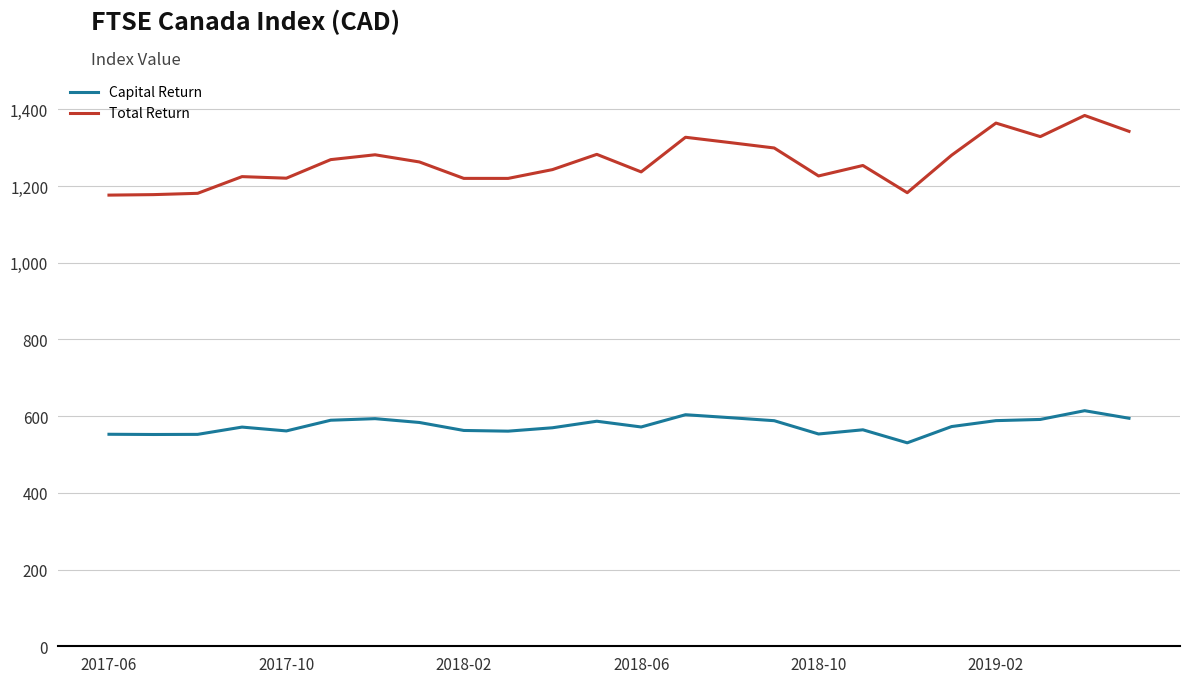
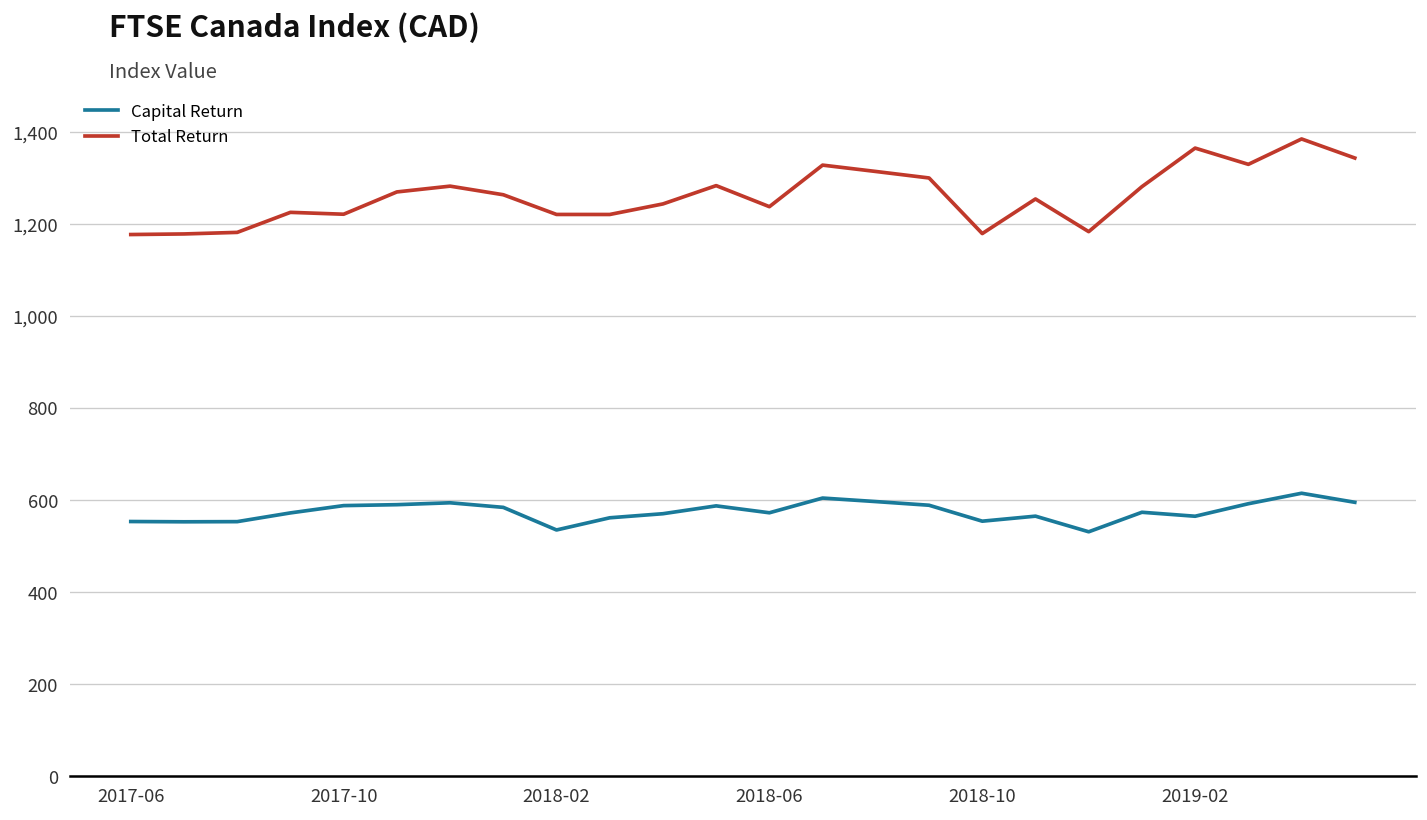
  {
    "Capital Return": {
      "2017-06": "550",
-     "2017-10": "560",
-     "2018-02": "560",
+     "2017-10": "590",
+     "2018-02": "530",
      "2018-06": "570",
      "2018-10": "550",
-     "2019-02": "590"
+     "2019-02": "560"
    },
    "Total Return": {
      "2017-06": "1,180",
      "2017-10": "1,220",
      "2018-02": "1,220",
      "2018-06": "1,240",
-     "2018-10": "1,230",
+     "2018-10": "1,180",
      "2019-02": "1,360"
    }
  }
